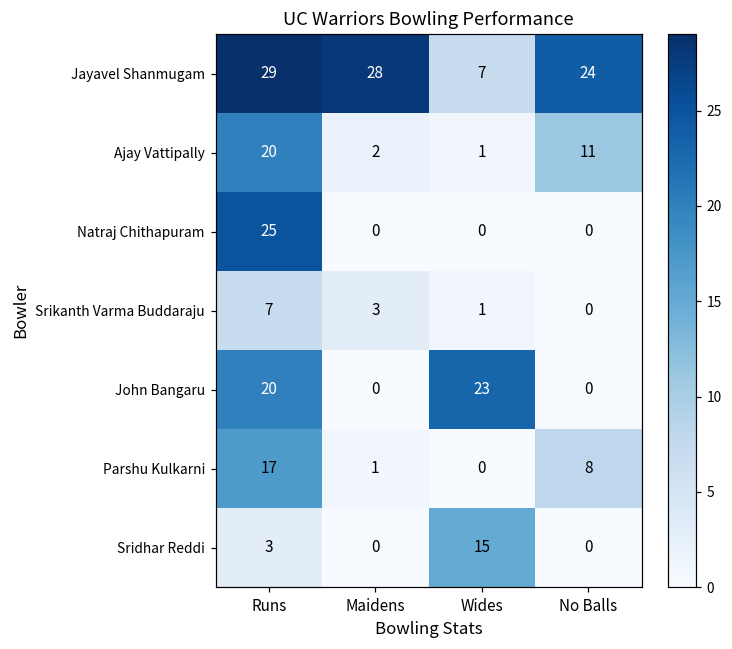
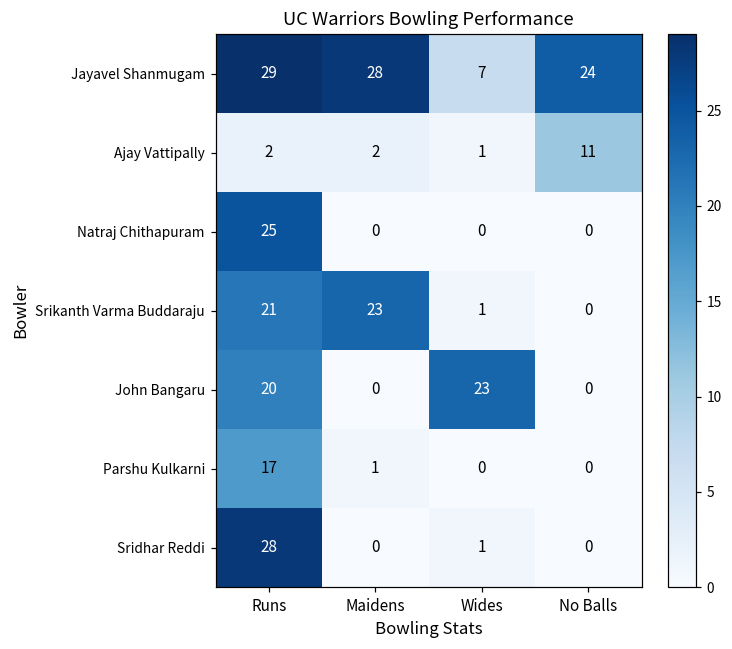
  {
    "Jayavel Shanmugam": {
      "Runs": 29,
      "Maidens": 28,
      "Wides": 7,
      "No Balls": 24
    },
    "Ajay Vattipally": {
-     "Runs": 20,
+     "Runs": 2,
      "Maidens": 2,
      "Wides": 1,
      "No Balls": 11
    },
    "Natraj Chithapuram": {
      "Runs": 25,
      "Maidens": 0,
      "Wides": 0,
      "No Balls": 0
    },
    "Srikanth Varma Buddaraju": {
-     "Runs": 7,
-     "Maidens": 3,
+     "Runs": 21,
+     "Maidens": 23,
      "Wides": 1,
      "No Balls": 0
    },
    "John Bangaru": {
      "Runs": 20,
      "Maidens": 0,
      "Wides": 23,
      "No Balls": 0
    },
    "Parshu Kulkarni": {
      "Runs": 17,
      "Maidens": 1,
      "Wides": 0,
-     "No Balls": 8
+     "No Balls": 0
    },
    "Sridhar Reddi": {
-     "Runs": 3,
+     "Runs": 28,
      "Maidens": 0,
-     "Wides": 15,
+     "Wides": 1,
      "No Balls": 0
    }
  }
